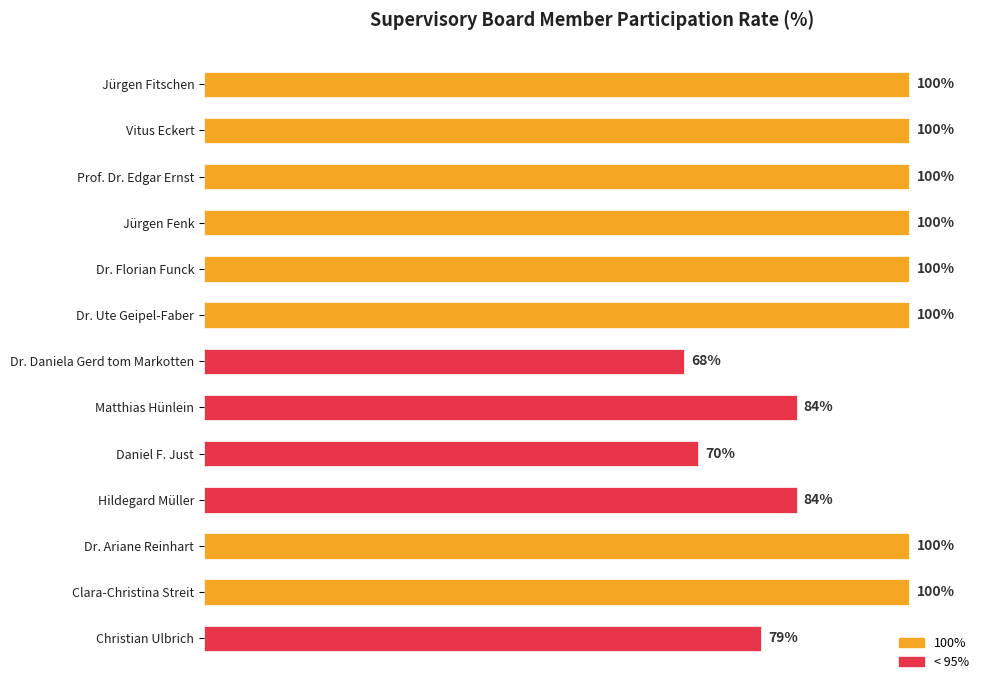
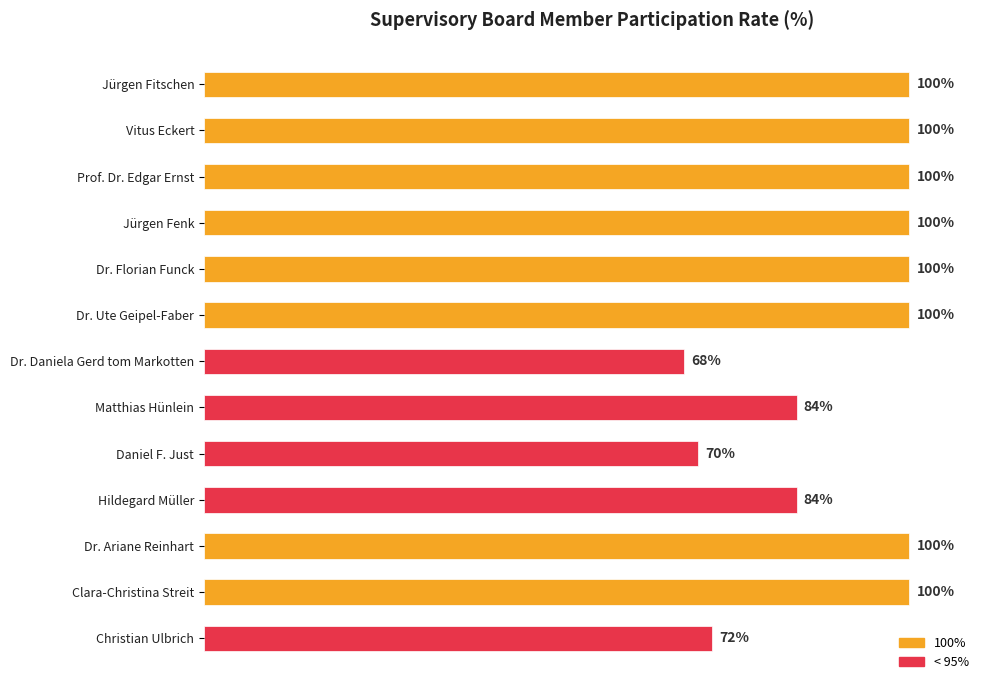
  {
    "Jürgen Fitschen": "100%",
    "Vitus Eckert": "100%",
    "Prof. Dr. Edgar Ernst": "100%",
    "Jürgen Fenk": "100%",
    "Dr. Florian Funck": "100%",
    "Dr. Ute Geipel-Faber": "100%",
    "Dr. Daniela Gerd tom Markotten": "68%",
    "Matthias Hünlein": "84%",
    "Daniel F. Just": "70%",
    "Hildegard Müller": "84%",
    "Dr. Ariane Reinhart": "100%",
    "Clara-Christina Streit": "100%",
-   "Christian Ulbrich": "79%"
+   "Christian Ulbrich": "72%"
  }
